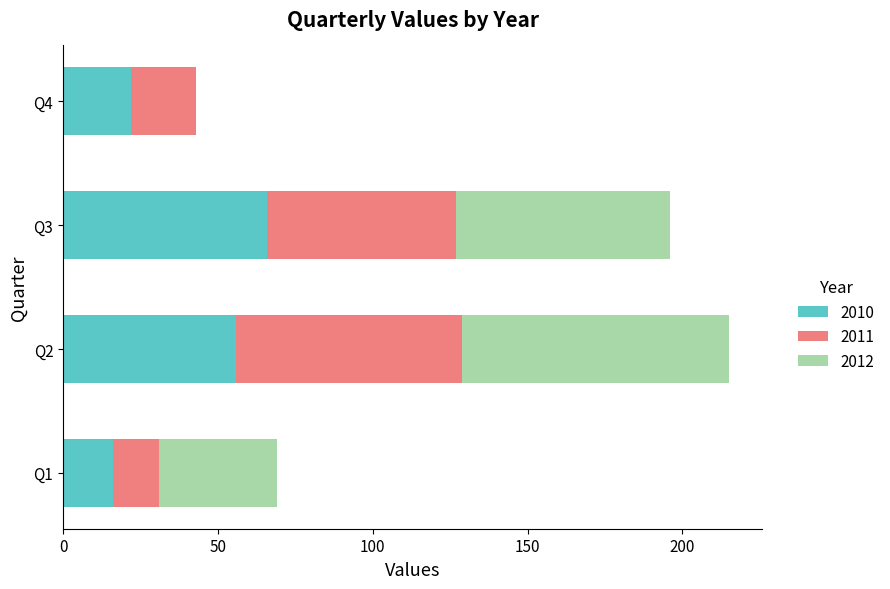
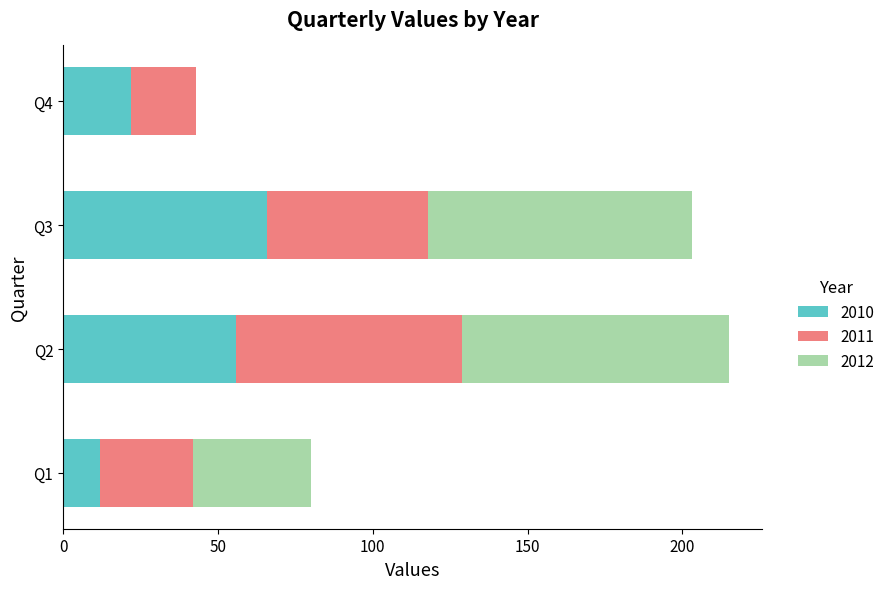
  {
    "2010": {
      "Q4": 22,
      "Q3": 66,
      "Q2": 56,
-     "Q1": 16
+     "Q1": 12
    },
    "2011": {
      "Q4": 21,
-     "Q3": 61,
+     "Q3": 52,
      "Q2": 73,
-     "Q1": 15
+     "Q1": 30
    },
    "2012": {
      "Q4": 0,
-     "Q3": 69,
+     "Q3": 85,
      "Q2": 86,
      "Q1": 38
    }
  }
